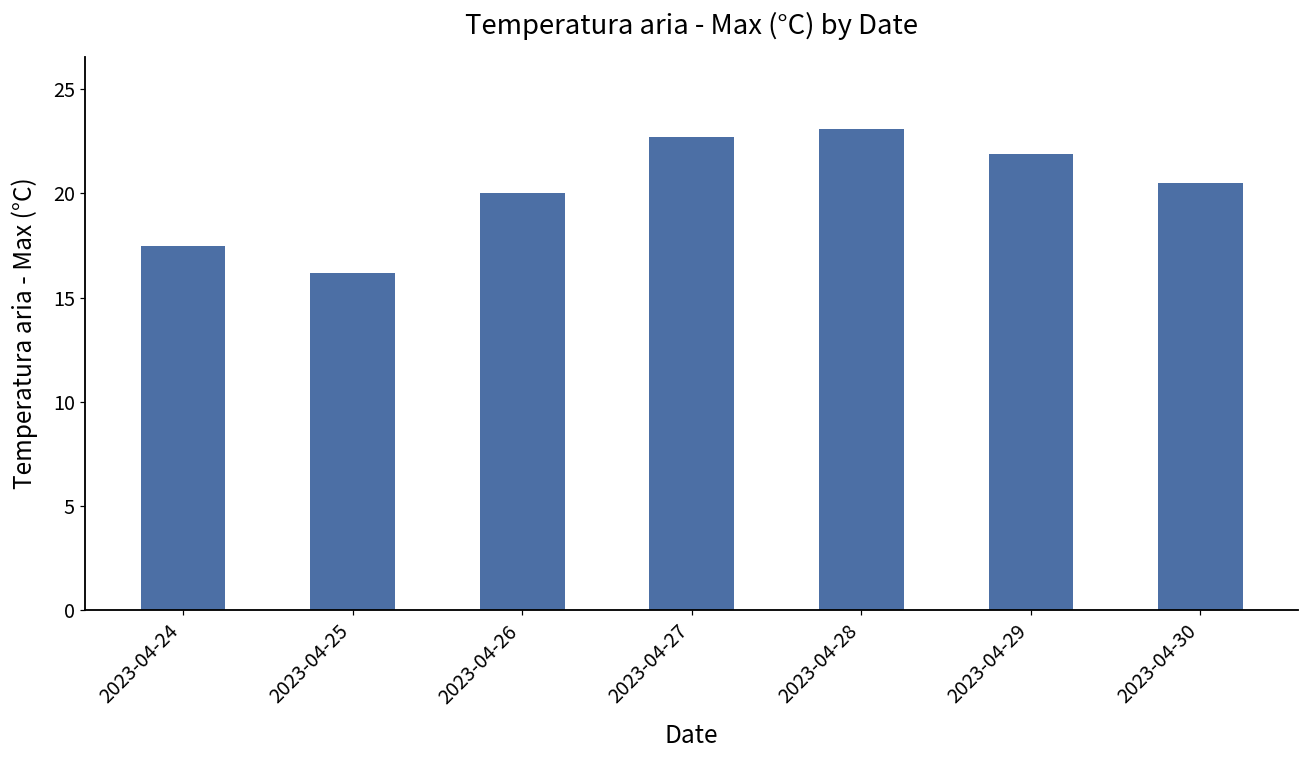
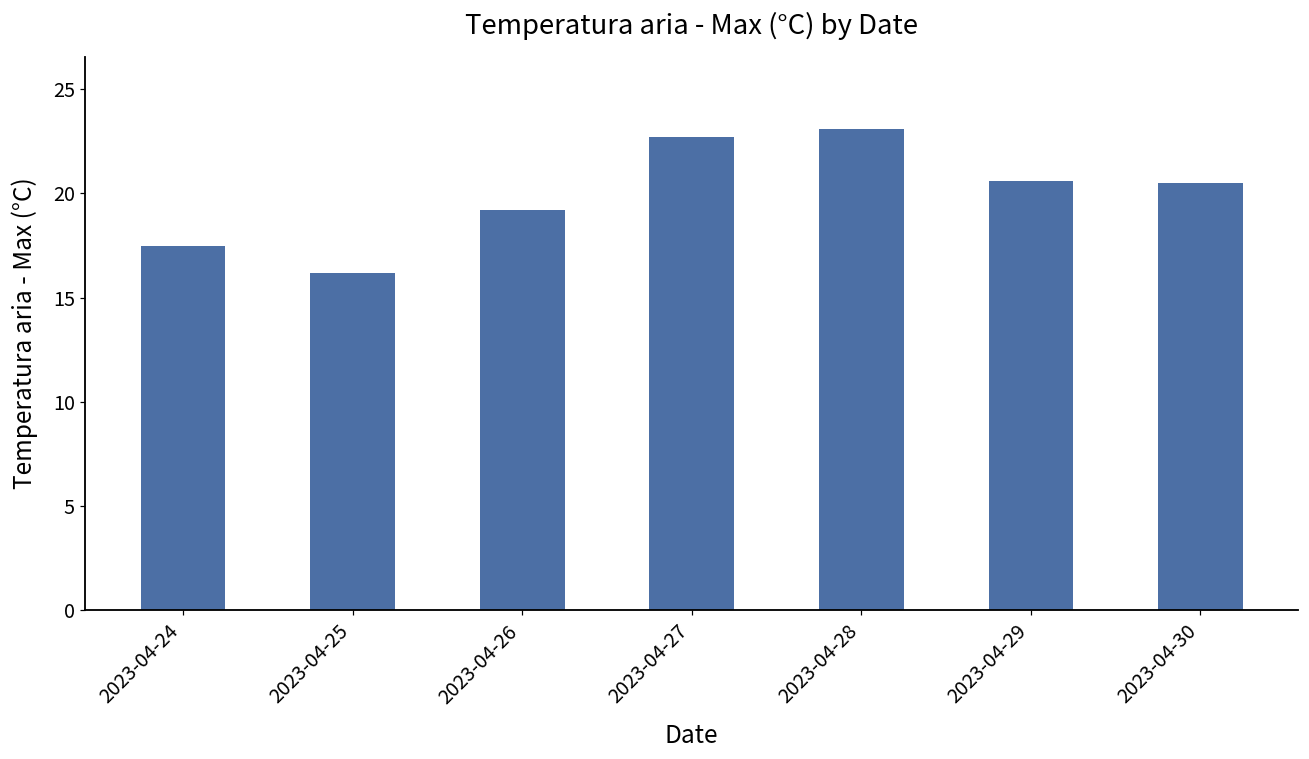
  {
    "2023-04-24": 17.5,
    "2023-04-25": 16.2,
-   "2023-04-26": 20.0,
+   "2023-04-26": 19.2,
    "2023-04-27": 22.7,
    "2023-04-28": 23.1,
-   "2023-04-29": 21.9,
+   "2023-04-29": 20.6,
    "2023-04-30": 20.5
  }
